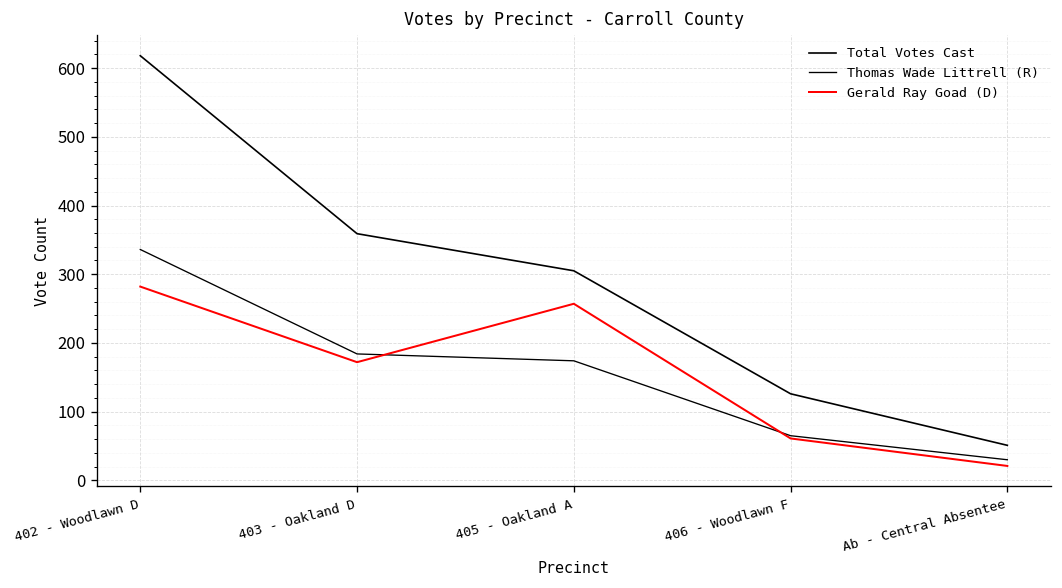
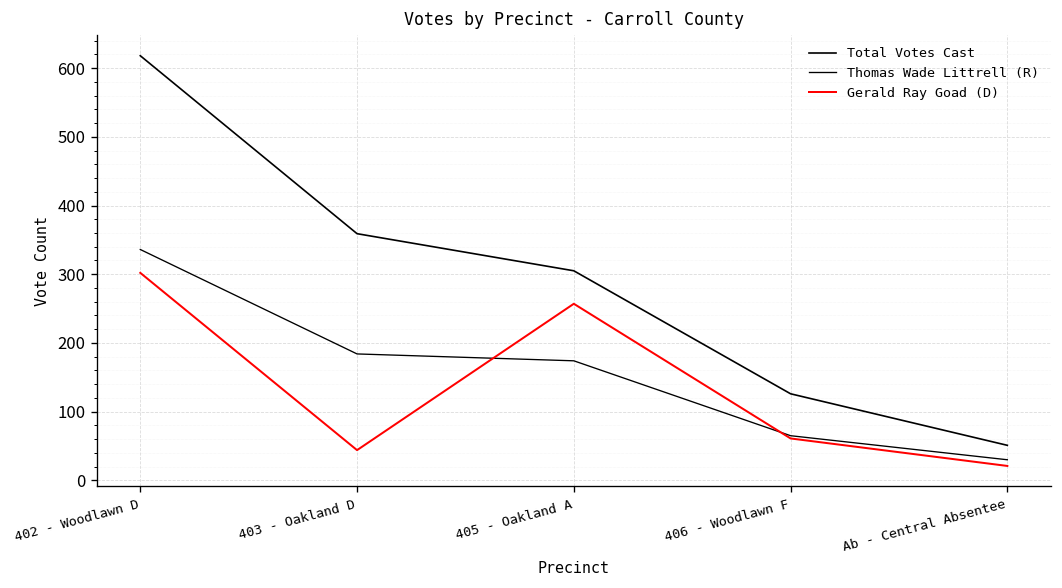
  {
    "Gerald Ray Goad (D)": {
-     "402 - Woodlawn D": 280,
-     "403 - Oakland D": 170,
+     "402 - Woodlawn D": 300,
+     "403 - Oakland D": 40,
      "405 - Oakland A": 260,
      "Ab - Central Absentee": 20
    }
  }
